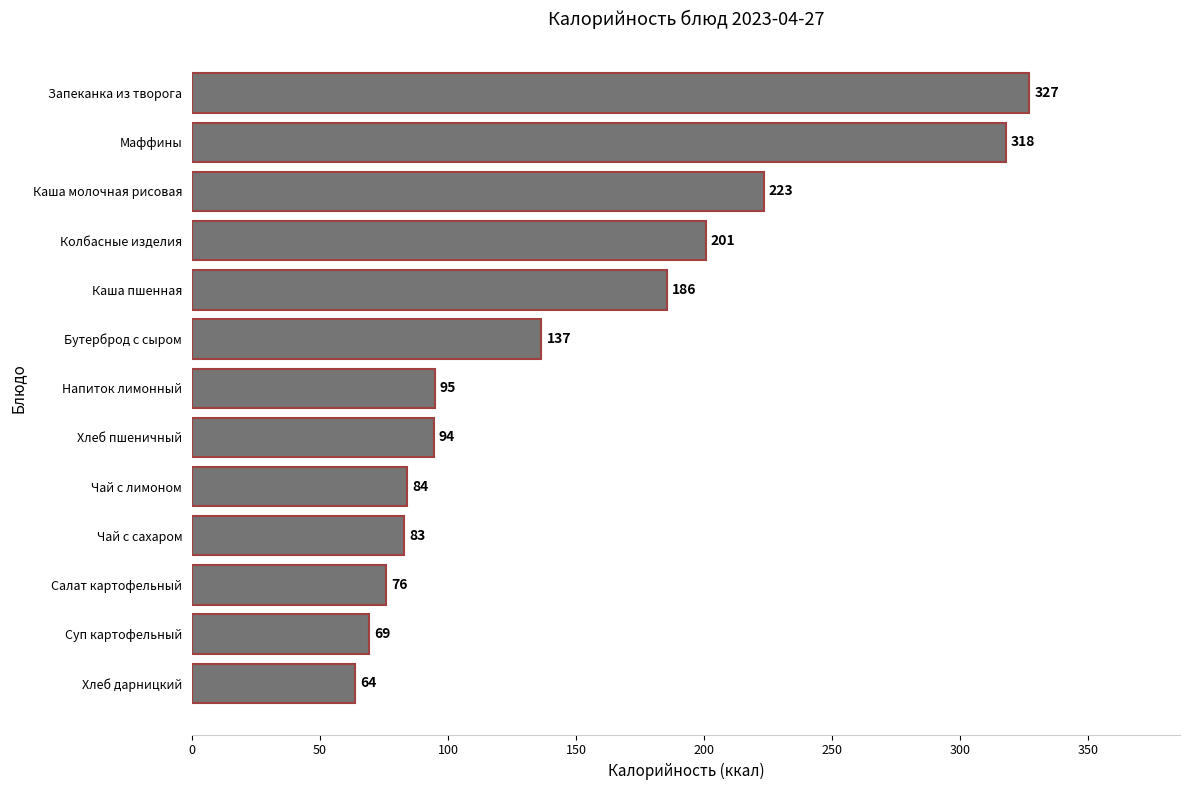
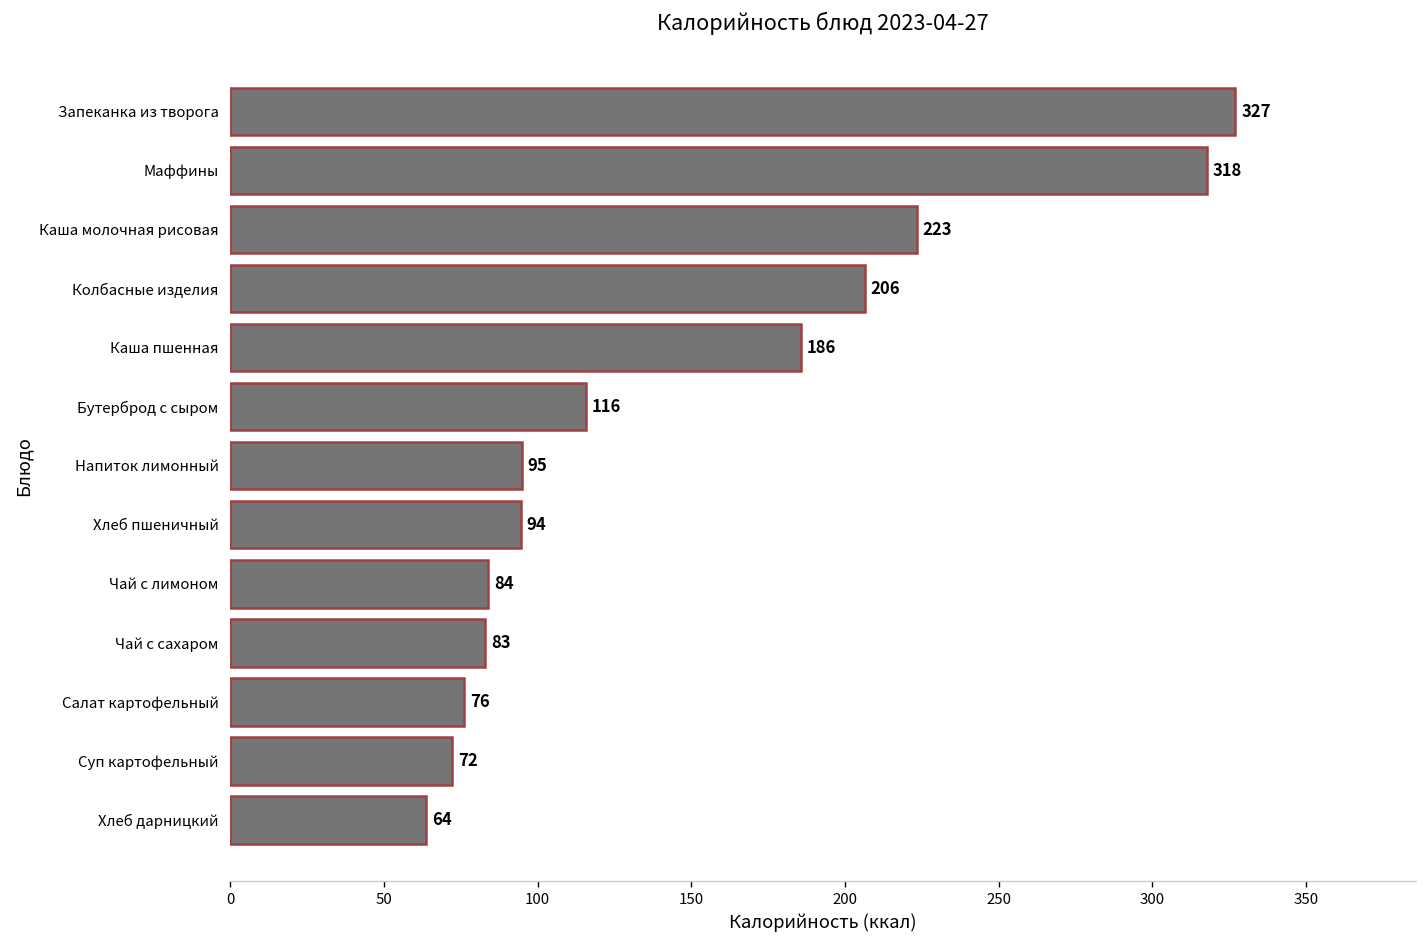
  {
    "Запеканка из творога": 327,
    "Маффины": 318,
    "Каша молочная рисовая": 223,
-   "Колбасные изделия": 201,
+   "Колбасные изделия": 206,
    "Каша пшенная": 186,
-   "Бутерброд с сыром": 137,
+   "Бутерброд с сыром": 116,
    "Напиток лимонный": 95,
    "Хлеб пшеничный": 94,
    "Чай с лимоном": 84,
    "Чай с сахаром": 83,
    "Салат картофельный": 76,
-   "Суп картофельный": 69,
+   "Суп картофельный": 72,
    "Хлеб дарницкий": 64
  }
